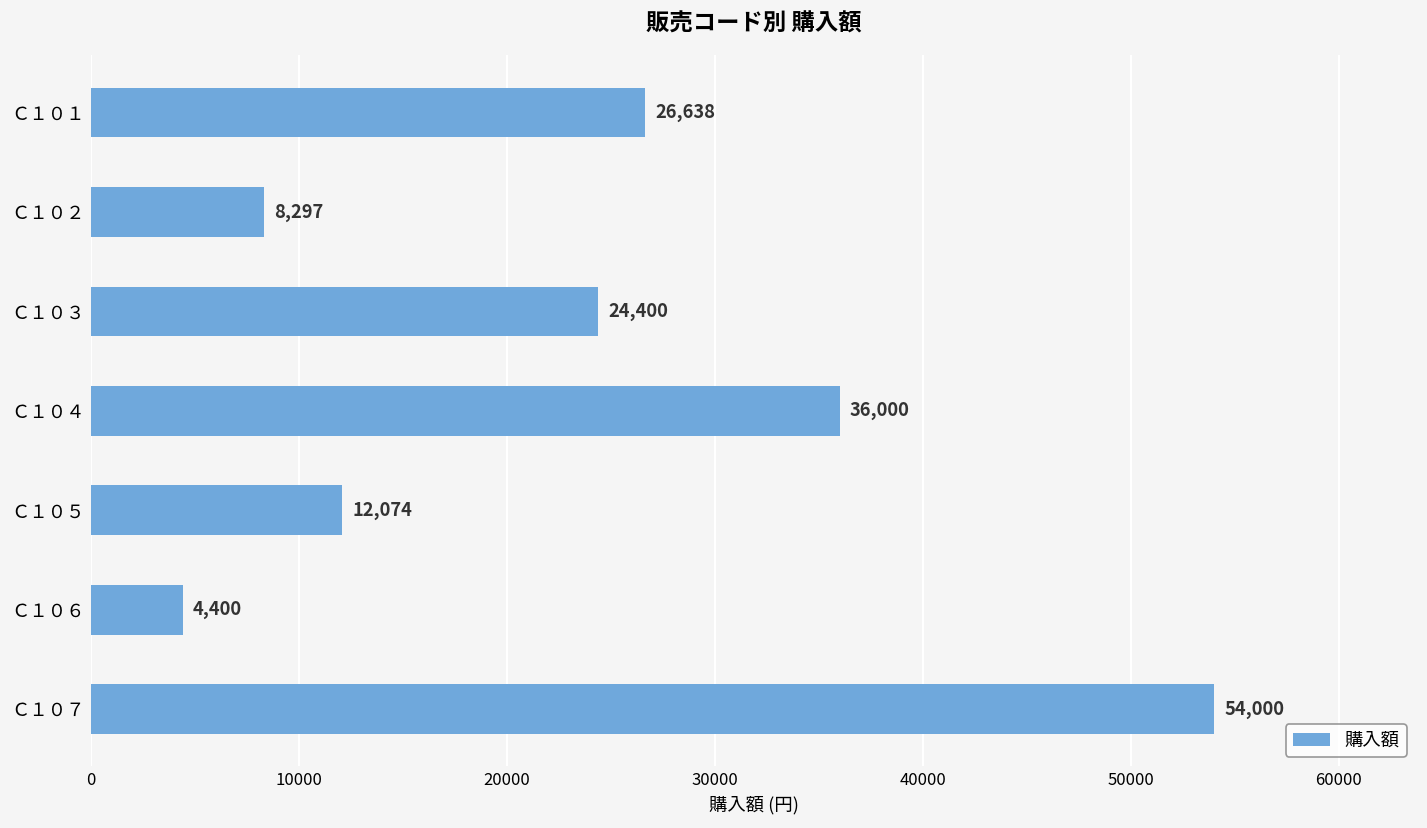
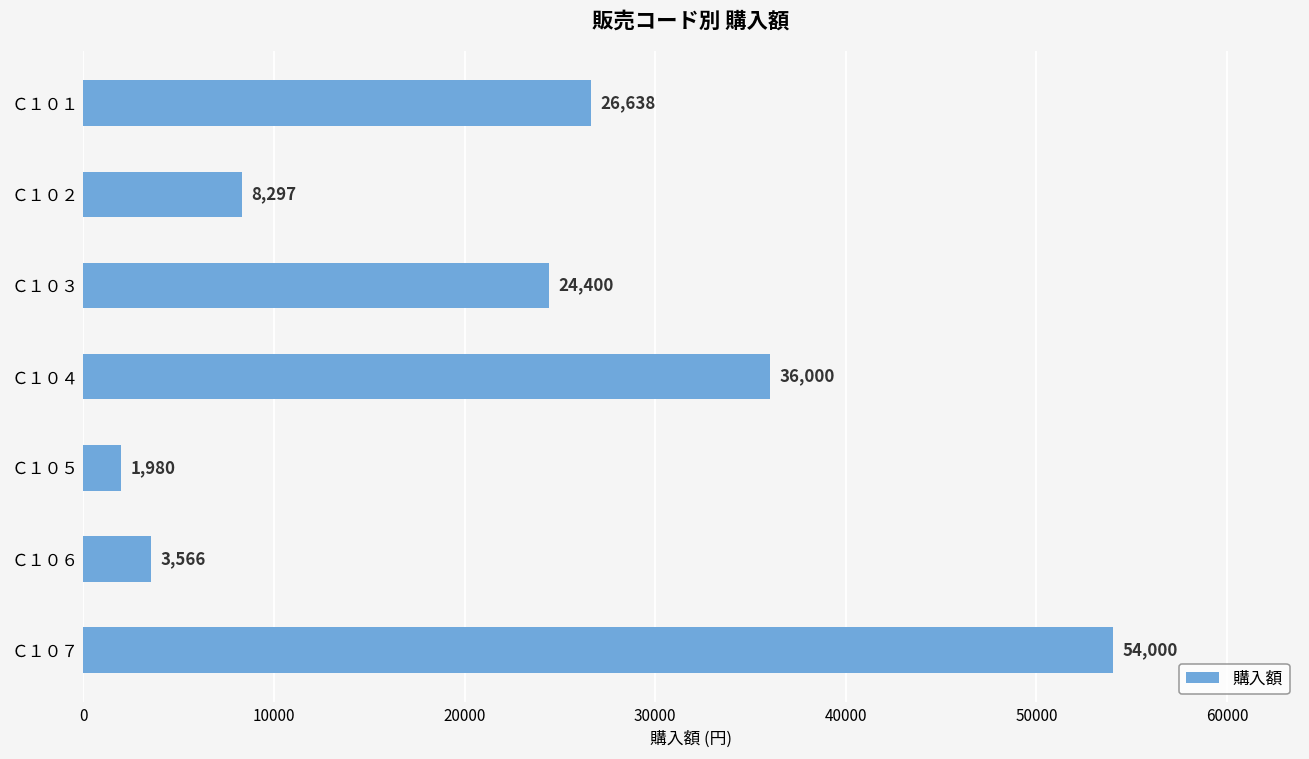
  {
    "Ｃ１０１": "26,638",
    "Ｃ１０２": "8,297",
    "Ｃ１０３": "24,400",
    "Ｃ１０４": "36,000",
-   "Ｃ１０５": "12,074",
-   "Ｃ１０６": "4,400",
+   "Ｃ１０５": "1,980",
+   "Ｃ１０６": "3,566",
    "Ｃ１０７": "54,000"
  }
